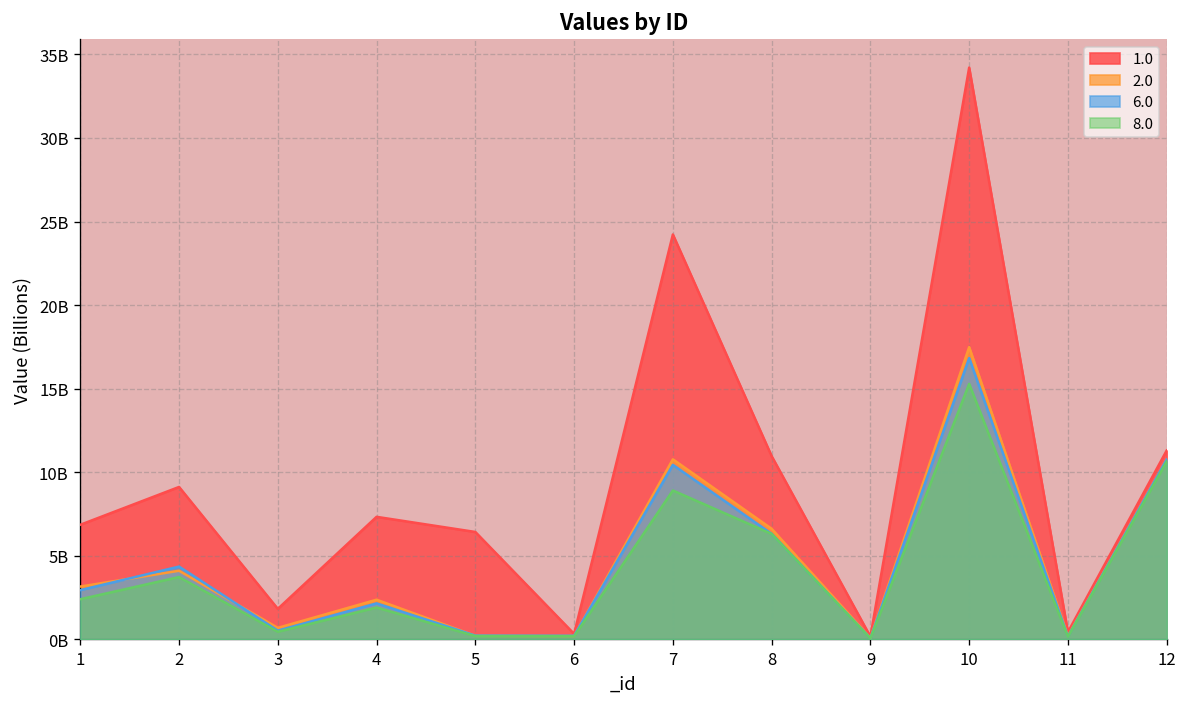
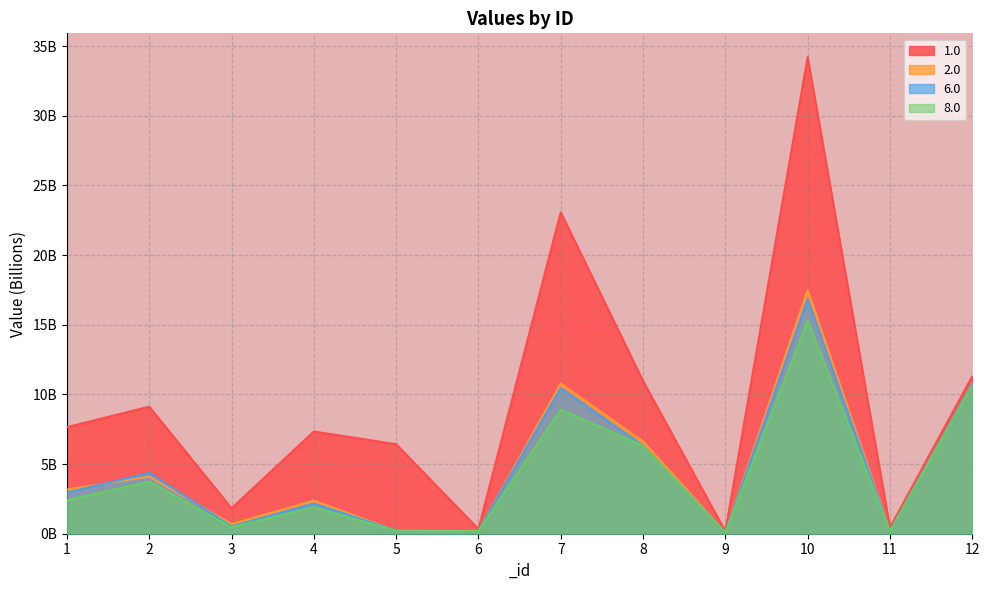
  {
    "1.0": {
-     "1": 6900000000,
+     "1": 7600000000,
      "2": 9100000000,
      "3": 1800000000,
      "4": 7300000000,
      "5": 6400000000,
-     "7": 24200000000,
+     "7": 23100000000,
      "8": 11000000000,
      "10": 34200000000,
      "11": 400000000,
      "12": 11300000000
    },
    "2.0": {
      "1": 3200000000,
      "2": 4100000000,
      "4": 2400000000,
      "7": 10800000000,
      "8": 6600000000,
      "10": 17500000000
    },
    "6.0": {
      "1": 3000000000,
      "2": 4400000000,
      "4": 2200000000,
      "7": 10400000000,
      "10": 16800000000
    },
    "8.0": {
      "1": 2400000000,
      "2": 3700000000,
      "4": 1900000000,
      "7": 8900000000,
      "10": 15300000000
    }
  }
